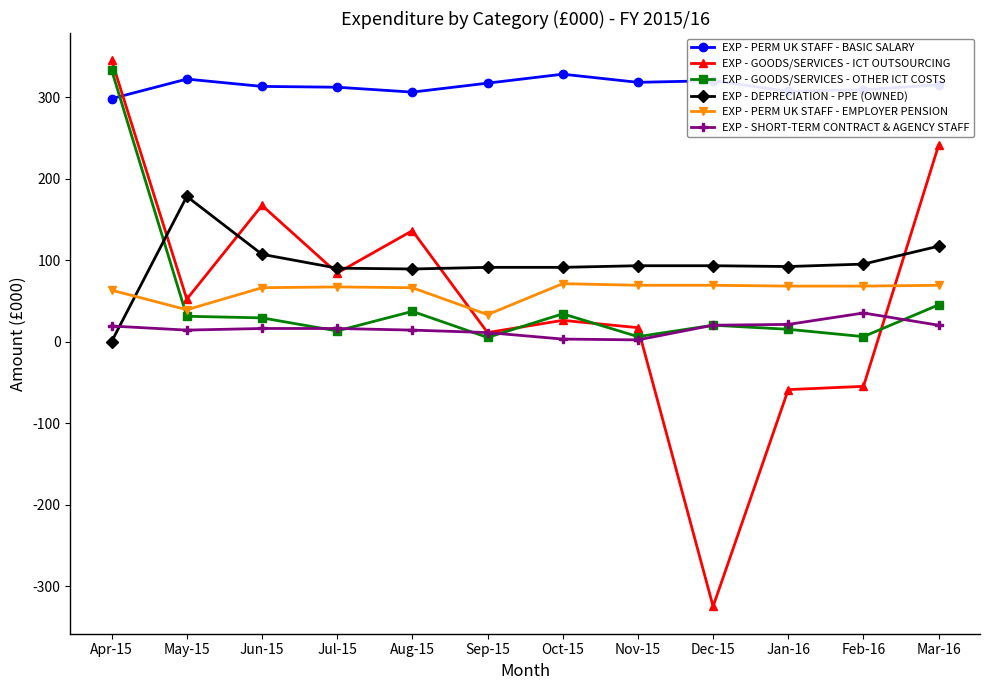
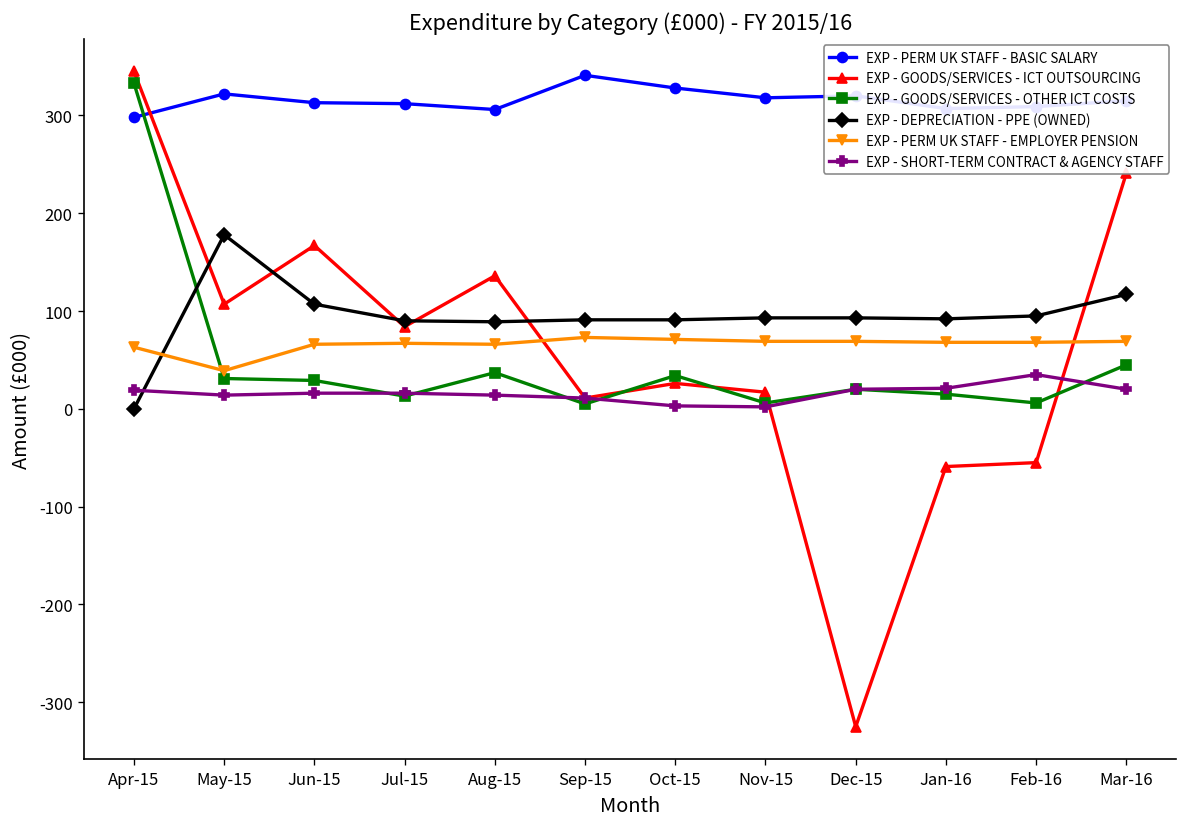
  {
    "EXP - PERM UK STAFF - BASIC SALARY": {
      "Apr-15": 300,
      "May-15": 320,
      "Jun-15": 310,
      "Jul-15": 310,
      "Aug-15": 310,
-     "Sep-15": 320,
+     "Sep-15": 340,
      "Oct-15": 330,
      "Nov-15": 320
    },
    "EXP - GOODS/SERVICES - ICT OUTSOURCING": {
      "Apr-15": 350,
-     "May-15": 50,
+     "May-15": 110,
      "Jun-15": 170,
      "Jul-15": 80,
      "Aug-15": 140,
      "Oct-15": 30,
      "Nov-15": 20,
      "Dec-15": -330,
      "Jan-16": -60,
      "Feb-16": -60,
      "Mar-16": 240
    },
    "EXP - GOODS/SERVICES - OTHER ICT COSTS": {
      "Apr-15": 330,
      "May-15": 30,
      "Jun-15": 30,
      "Aug-15": 40,
      "Sep-15": 10,
      "Oct-15": 30,
      "Nov-15": 10,
      "Jan-16": 20,
      "Feb-16": 10,
      "Mar-16": 50
    },
    "EXP - DEPRECIATION - PPE (OWNED)": {
      "Apr-15": 0,
      "May-15": 180,
      "Jun-15": 110,
      "Jul-15": 90,
      "Aug-15": 90,
      "Sep-15": 90,
      "Oct-15": 90,
      "Nov-15": 90,
      "Dec-15": 90,
      "Jan-16": 90,
      "Feb-16": 100,
      "Mar-16": 120
    },
    "EXP - PERM UK STAFF - EMPLOYER PENSION": {
      "Apr-15": 60,
      "May-15": 40,
      "Jun-15": 70,
      "Jul-15": 70,
      "Aug-15": 70,
-     "Sep-15": 30,
+     "Sep-15": 70,
      "Oct-15": 70,
      "Nov-15": 70,
      "Dec-15": 70,
      "Jan-16": 70,
      "Feb-16": 70,
      "Mar-16": 70
    },
    "EXP - SHORT-TERM CONTRACT & AGENCY STAFF": {
      "Apr-15": 20,
      "May-15": 10,
      "Jun-15": 20,
      "Aug-15": 10,
      "Oct-15": 0,
      "Nov-15": 0,
      "Jan-16": 20,
      "Feb-16": 40,
      "Mar-16": 20
    }
  }
